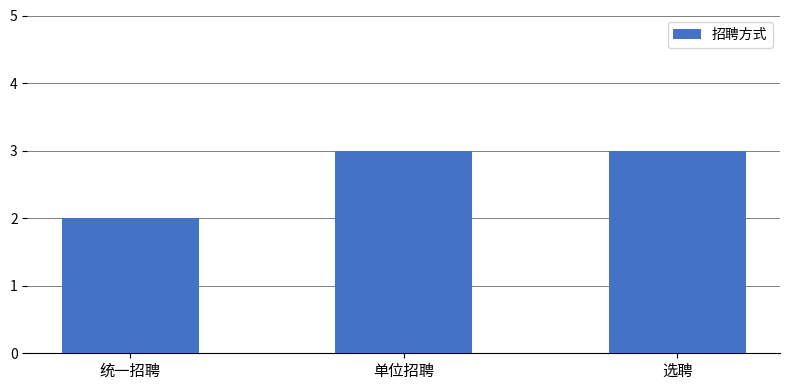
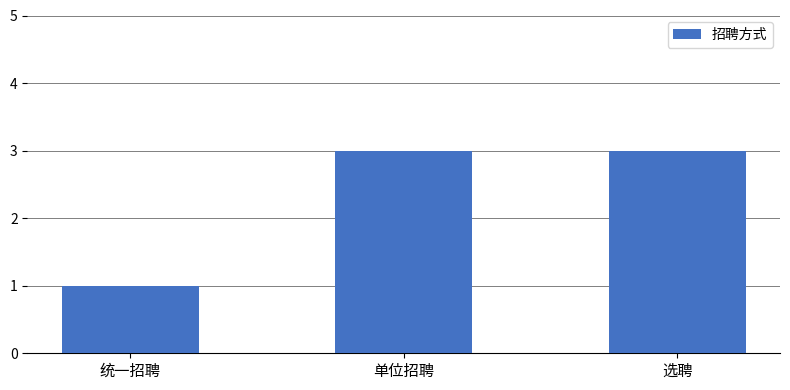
  {
-   "统一招聘": 2,
+   "统一招聘": 1,
    "单位招聘": 3,
    "选聘": 3
  }
